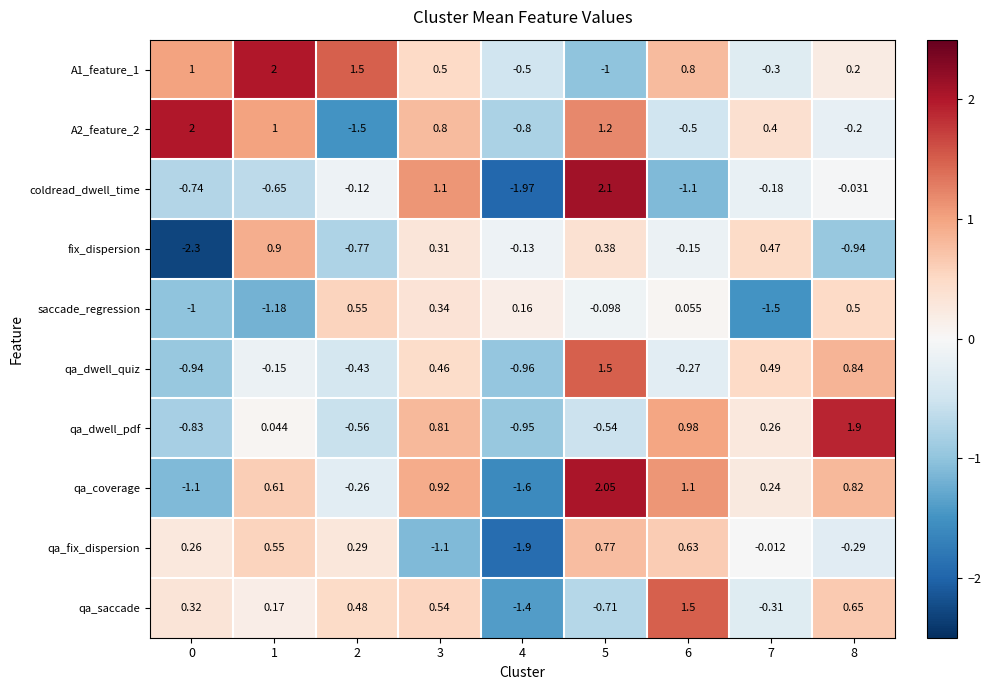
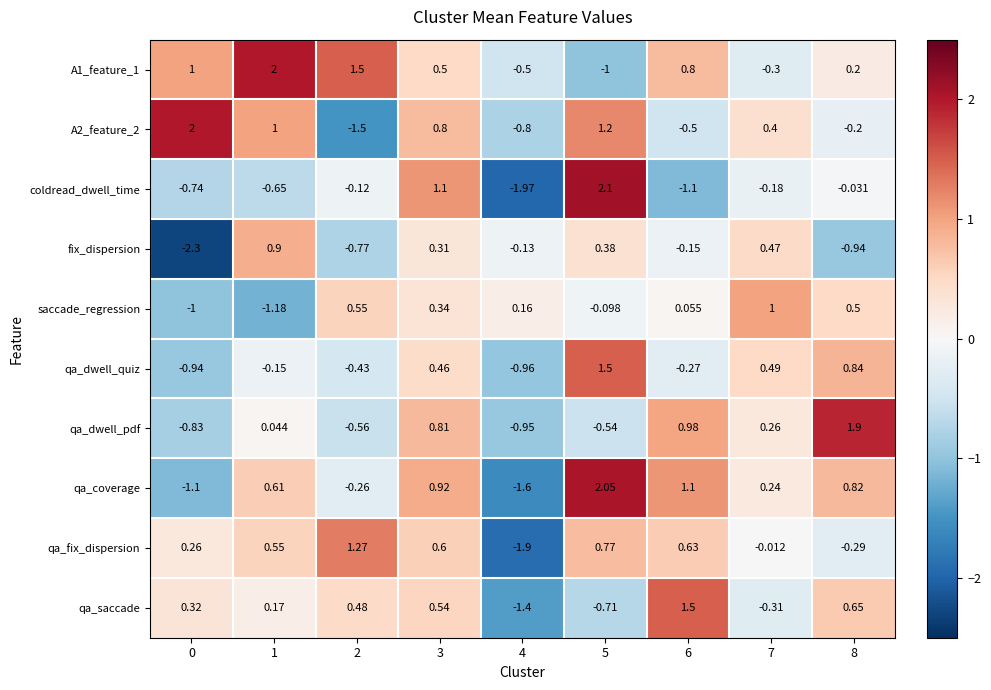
  {
    "A1_feature_1": {
      "0": 1,
      "1": 2,
      "2": 1.5,
      "3": 0.5,
      "4": -0.5,
      "5": -1,
      "6": 0.8,
      "7": -0.3,
      "8": 0.2
    },
    "A2_feature_2": {
      "0": 2,
      "1": 1,
      "2": -1.5,
      "3": 0.8,
      "4": -0.8,
      "5": 1.2,
      "6": -0.5,
      "7": 0.4,
      "8": -0.2
    },
    "coldread_dwell_time": {
      "0": -0.74,
      "1": -0.65,
      "2": -0.12,
      "3": 1.1,
      "4": -1.97,
      "5": 2.1,
      "6": -1.1,
      "7": -0.18,
      "8": -0.031
    },
    "fix_dispersion": {
      "0": -2.3,
      "1": 0.9,
      "2": -0.77,
      "3": 0.31,
      "4": -0.13,
      "5": 0.38,
      "6": -0.15,
      "7": 0.47,
      "8": -0.94
    },
    "saccade_regression": {
      "0": -1,
      "1": -1.18,
      "2": 0.55,
      "3": 0.34,
      "4": 0.16,
      "5": -0.098,
      "6": 0.055,
-     "7": -1.5,
+     "7": 1,
      "8": 0.5
    },
    "qa_dwell_quiz": {
      "0": -0.94,
      "1": -0.15,
      "2": -0.43,
      "3": 0.46,
      "4": -0.96,
      "5": 1.5,
      "6": -0.27,
      "7": 0.49,
      "8": 0.84
    },
    "qa_dwell_pdf": {
      "0": -0.83,
      "1": 0.044,
      "2": -0.56,
      "3": 0.81,
      "4": -0.95,
      "5": -0.54,
      "6": 0.98,
      "7": 0.26,
      "8": 1.9
    },
    "qa_coverage": {
      "0": -1.1,
      "1": 0.61,
      "2": -0.26,
      "3": 0.92,
      "4": -1.6,
      "5": 2.05,
      "6": 1.1,
      "7": 0.24,
      "8": 0.82
    },
    "qa_fix_dispersion": {
      "0": 0.26,
      "1": 0.55,
-     "2": 0.29,
-     "3": -1.1,
+     "2": 1.27,
+     "3": 0.6,
      "4": -1.9,
      "5": 0.77,
      "6": 0.63,
      "7": -0.012,
      "8": -0.29
    },
    "qa_saccade": {
      "0": 0.32,
      "1": 0.17,
      "2": 0.48,
      "3": 0.54,
      "4": -1.4,
      "5": -0.71,
      "6": 1.5,
      "7": -0.31,
      "8": 0.65
    }
  }
